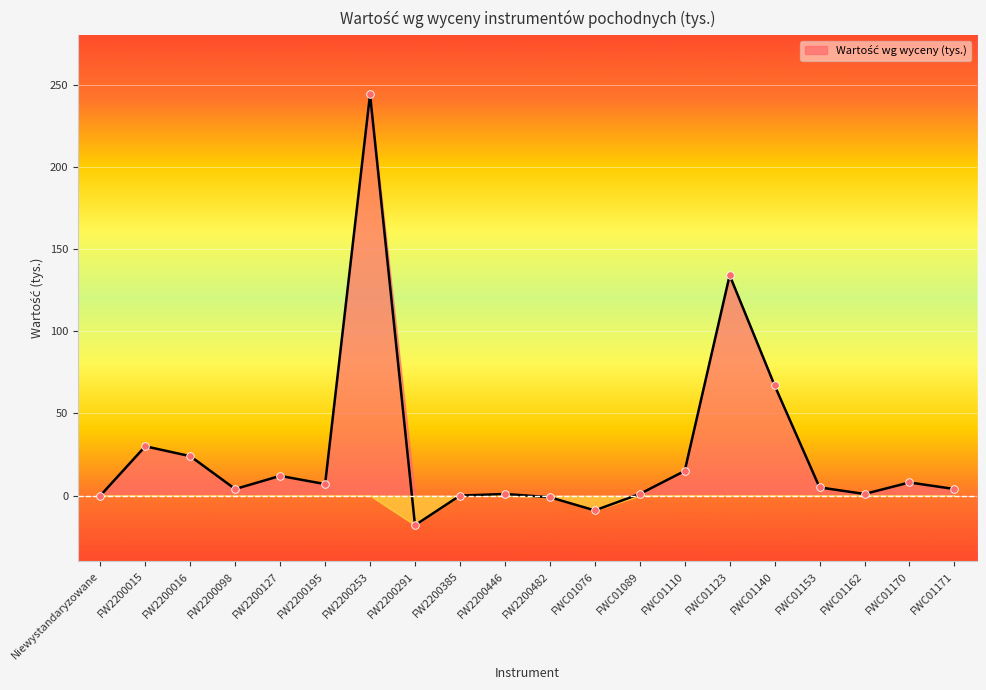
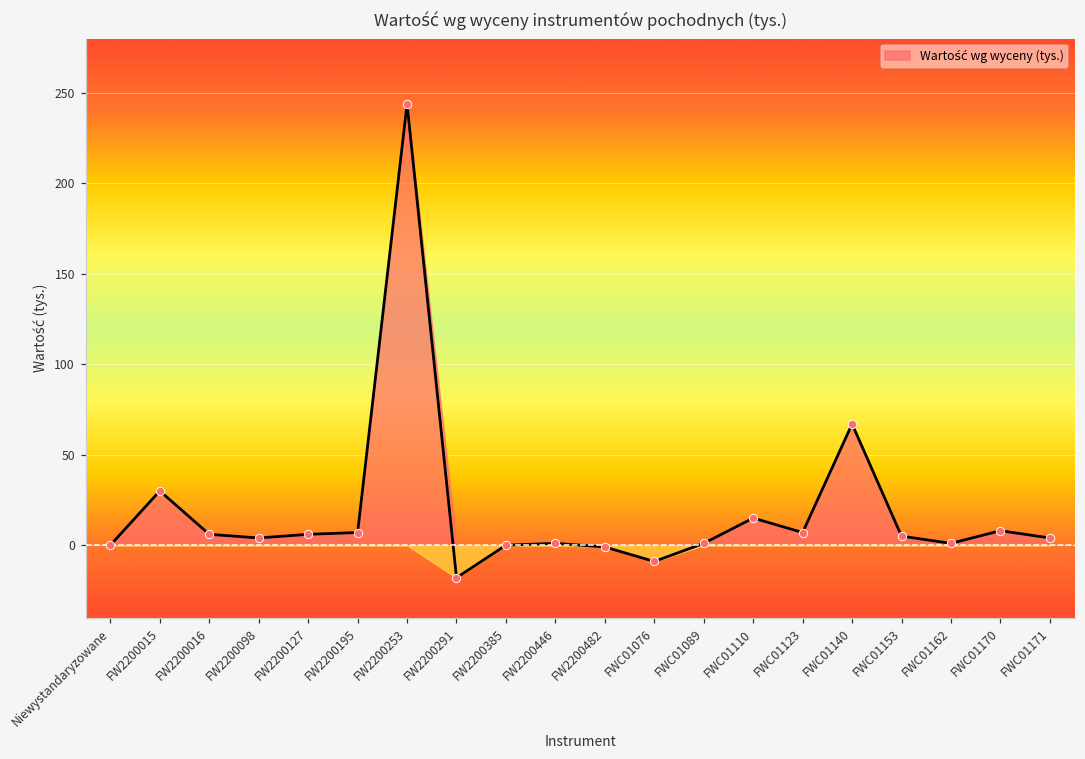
  {
    "Wartość wg wyceny (tys.)": {
-     "FW2200016": 24,
-     "FW2200127": 12,
-     "FWC01123": 134
+     "FW2200016": 6,
+     "FW2200127": 6,
+     "FWC01123": 7
    }
  }
